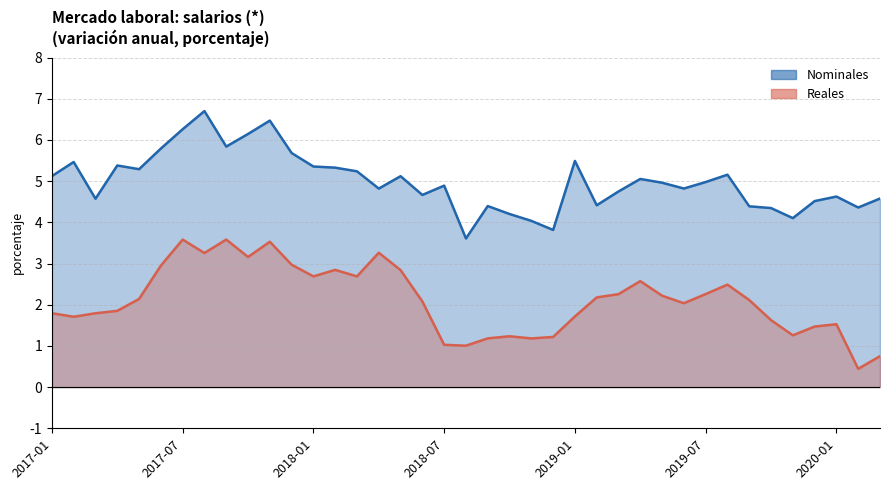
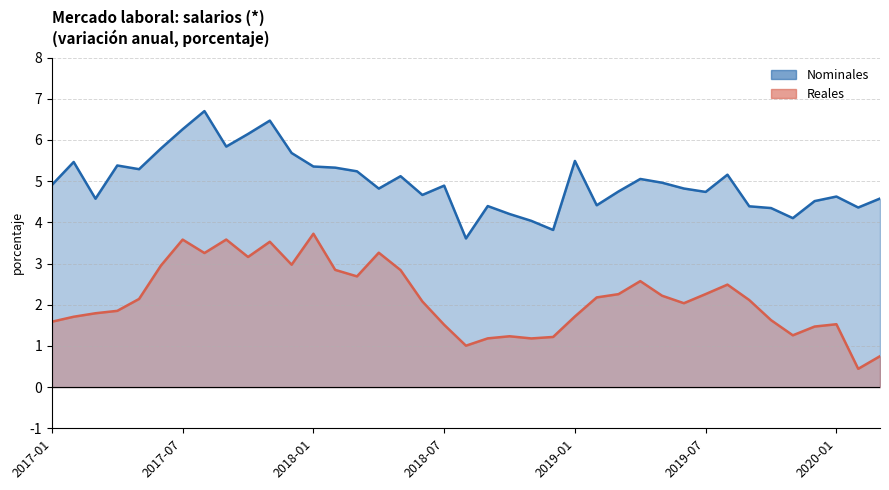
  {
    "Nominales": {
-     "2017-01": 5.1,
+     "2017-01": 4.9,
      "2017-07": 6.3,
      "2018-01": 5.4,
      "2018-07": 4.9,
      "2019-01": 5.5,
-     "2019-07": 5.0,
+     "2019-07": 4.7,
      "2020-01": 4.6
    },
    "Reales": {
-     "2017-01": 1.8,
+     "2017-01": 1.6,
      "2017-07": 3.6,
-     "2018-01": 2.7,
-     "2018-07": 1.0,
+     "2018-01": 3.7,
+     "2018-07": 1.5,
      "2019-01": 1.7,
      "2019-07": 2.3,
      "2020-01": 1.5
    }
  }
